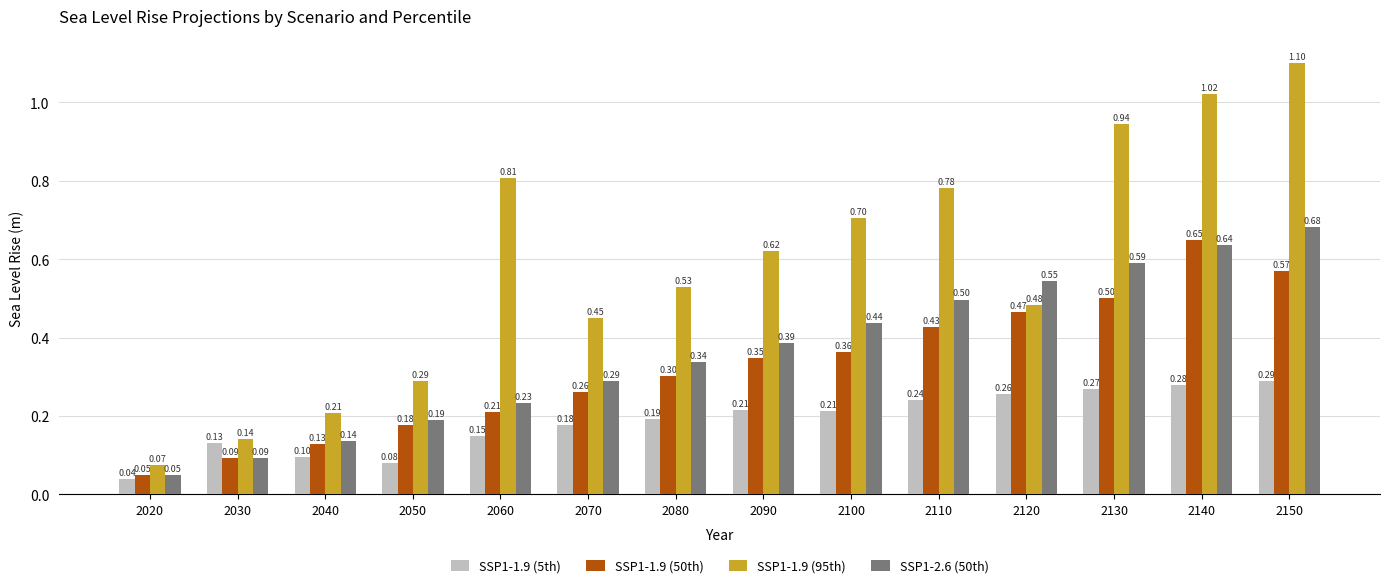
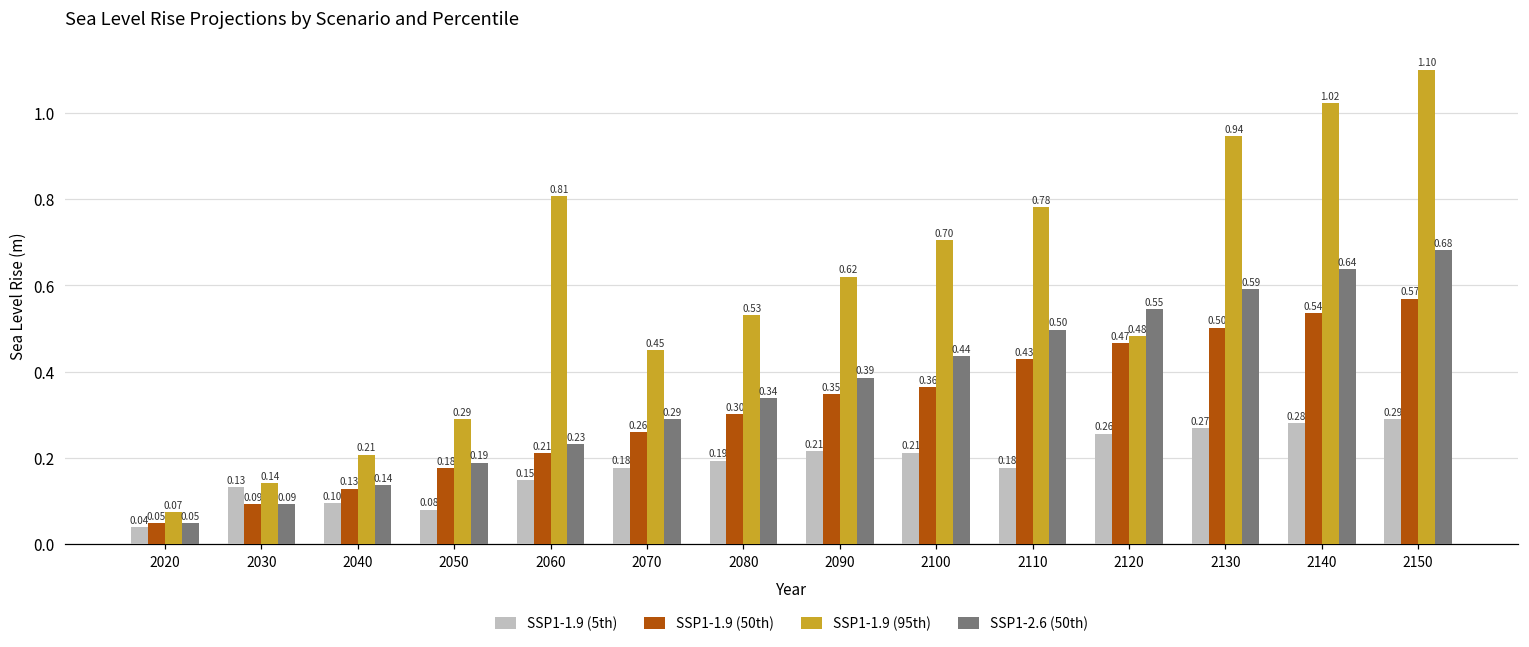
  {
    "SSP1-1.9 (5th)": {
      "2020": 0.04,
      "2030": 0.13,
      "2040": 0.10,
      "2050": 0.08,
      "2060": 0.15,
      "2070": 0.18,
      "2080": 0.19,
      "2090": 0.21,
      "2100": 0.21,
-     "2110": 0.24,
+     "2110": 0.18,
      "2120": 0.26,
      "2130": 0.27,
      "2140": 0.28,
      "2150": 0.29
    },
    "SSP1-1.9 (50th)": {
      "2020": 0.05,
      "2030": 0.09,
      "2040": 0.13,
      "2050": 0.18,
      "2060": 0.21,
      "2070": 0.26,
      "2080": 0.30,
      "2090": 0.35,
      "2100": 0.36,
      "2110": 0.43,
      "2120": 0.47,
      "2130": 0.50,
-     "2140": 0.65,
+     "2140": 0.54,
      "2150": 0.57
    },
    "SSP1-1.9 (95th)": {
      "2020": 0.07,
      "2030": 0.14,
      "2040": 0.21,
      "2050": 0.29,
      "2060": 0.81,
      "2070": 0.45,
      "2080": 0.53,
      "2090": 0.62,
      "2100": 0.70,
      "2110": 0.78,
      "2120": 0.48,
      "2130": 0.94,
      "2140": 1.02,
      "2150": 1.10
    },
    "SSP1-2.6 (50th)": {
      "2020": 0.05,
      "2030": 0.09,
      "2040": 0.14,
      "2050": 0.19,
      "2060": 0.23,
      "2070": 0.29,
      "2080": 0.34,
      "2090": 0.39,
      "2100": 0.44,
      "2110": 0.50,
      "2120": 0.55,
      "2130": 0.59,
      "2140": 0.64,
      "2150": 0.68
    }
  }
